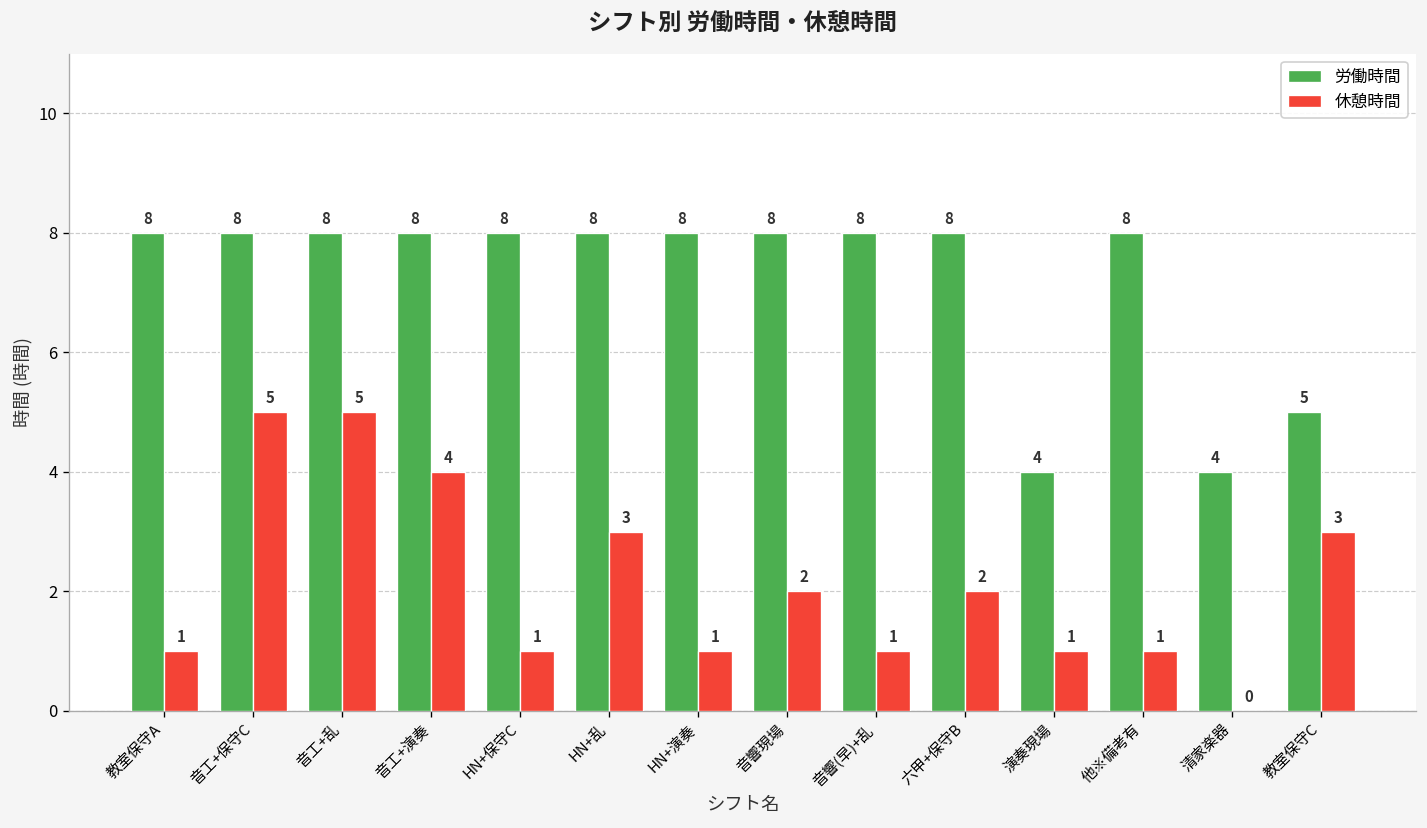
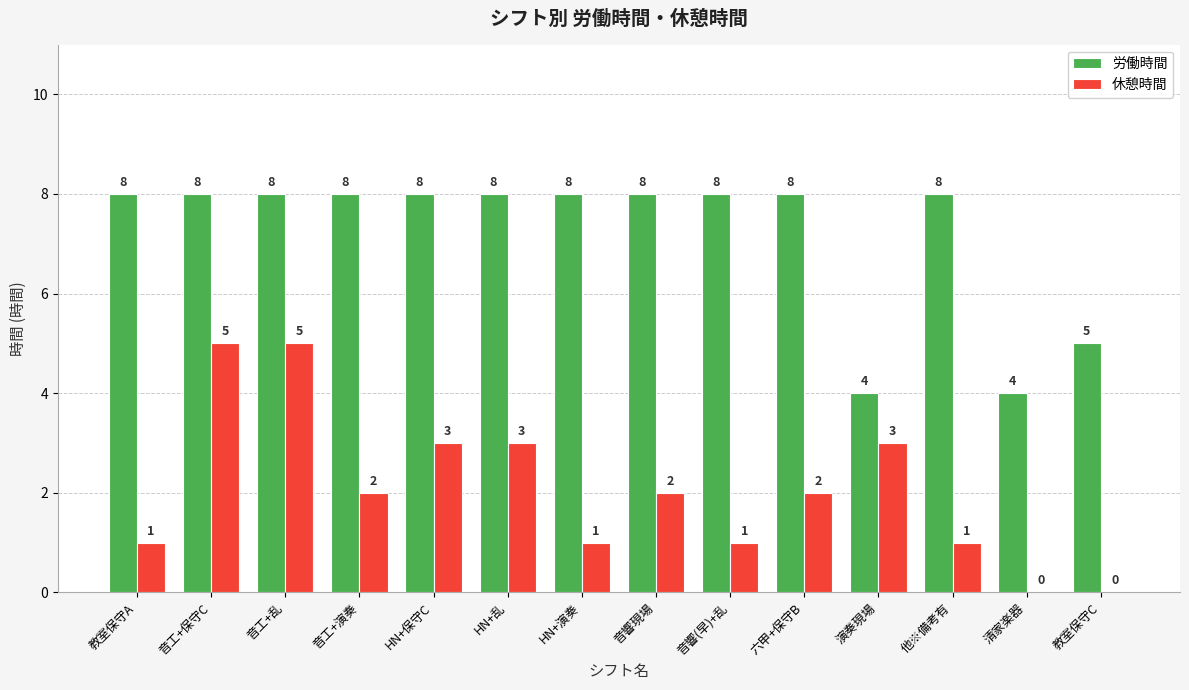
  {
    "労働時間": {
      "教室保守A": 8,
      "音工+保守C": 8,
      "音工+乱": 8,
      "音工+演奏": 8,
      "HN+保守C": 8,
      "HN+乱": 8,
      "HN+演奏": 8,
      "音響現場": 8,
      "音響(早)+乱": 8,
      "六甲+保守B": 8,
      "演奏現場": 4,
      "他※備考有": 8,
      "清家楽器": 4,
      "教室保守C": 5
    },
    "休憩時間": {
      "教室保守A": 1,
      "音工+保守C": 5,
      "音工+乱": 5,
-     "音工+演奏": 4,
-     "HN+保守C": 1,
+     "音工+演奏": 2,
+     "HN+保守C": 3,
      "HN+乱": 3,
      "HN+演奏": 1,
      "音響現場": 2,
      "音響(早)+乱": 1,
      "六甲+保守B": 2,
-     "演奏現場": 1,
+     "演奏現場": 3,
      "他※備考有": 1,
      "清家楽器": 0,
-     "教室保守C": 3
+     "教室保守C": 0
    }
  }
